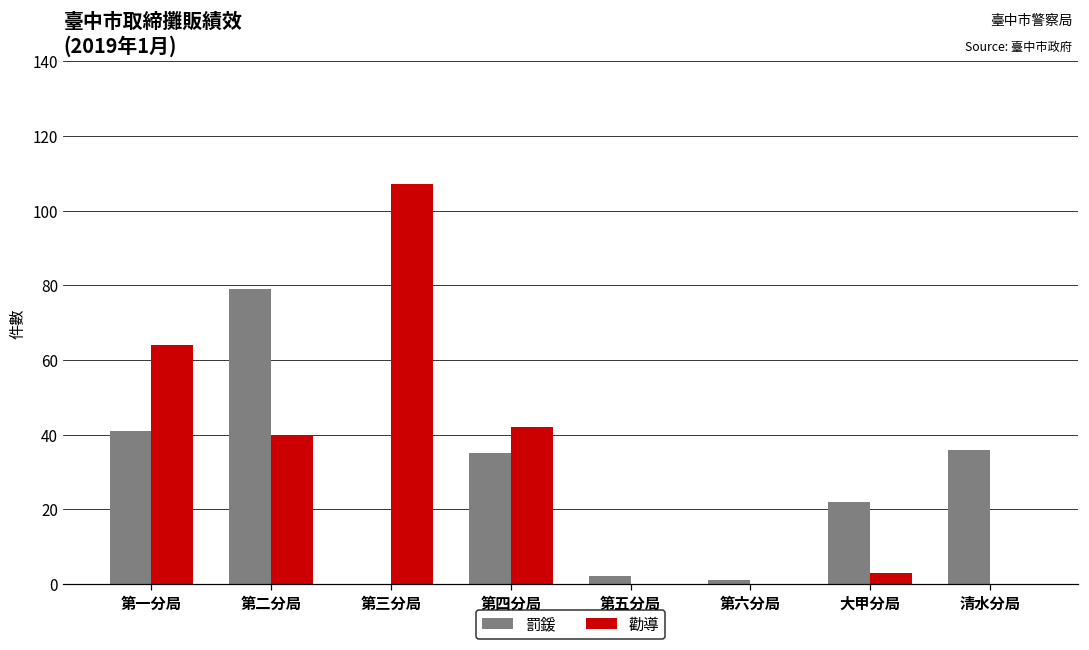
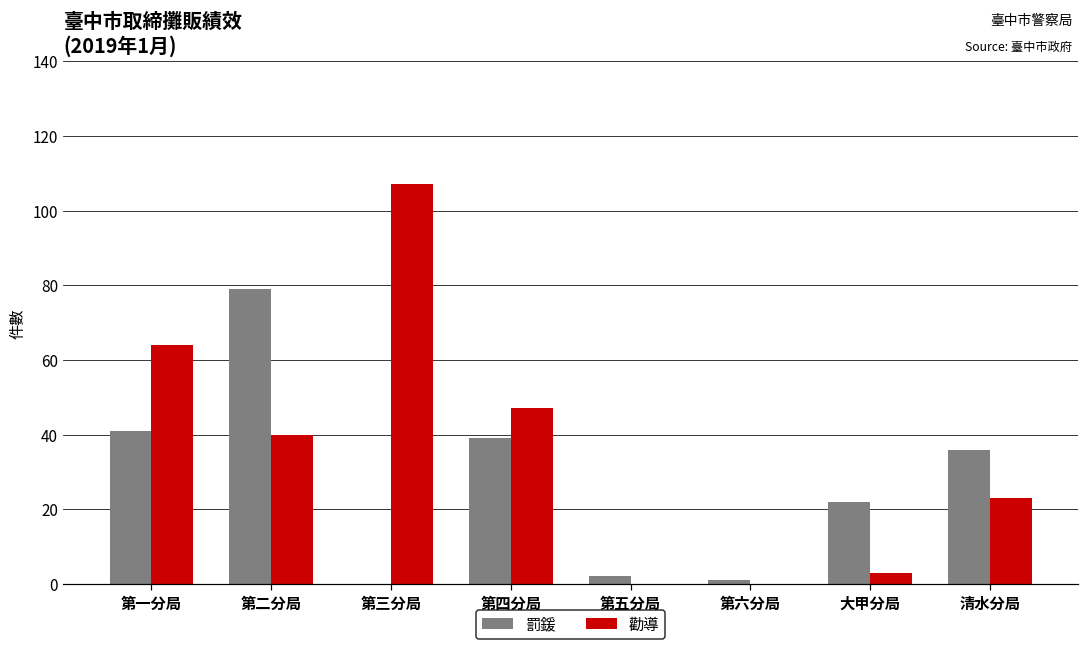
  {
    "罰鍰": {
      "第一分局": 41,
      "第二分局": 79,
      "第三分局": 0,
-     "第四分局": 35,
+     "第四分局": 39,
      "第五分局": 2,
      "第六分局": 1,
      "大甲分局": 22,
      "清水分局": 36
    },
    "勸導": {
      "第一分局": 64,
      "第二分局": 40,
      "第三分局": 107,
-     "第四分局": 42,
+     "第四分局": 47,
      "第五分局": 0,
      "第六分局": 0,
      "大甲分局": 3,
-     "清水分局": 0
+     "清水分局": 23
    }
  }
